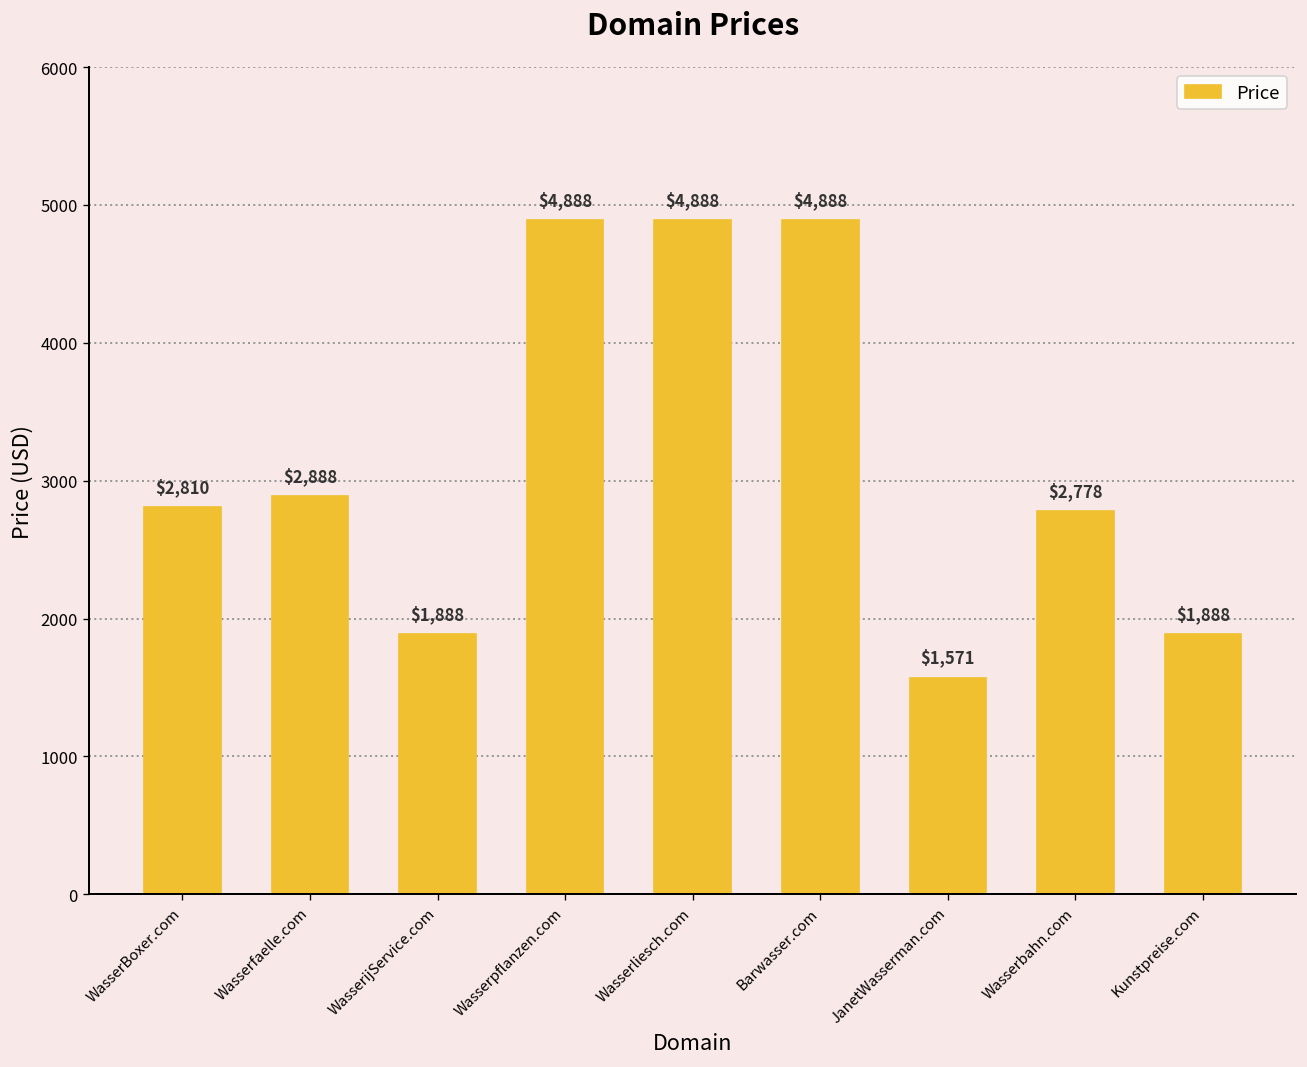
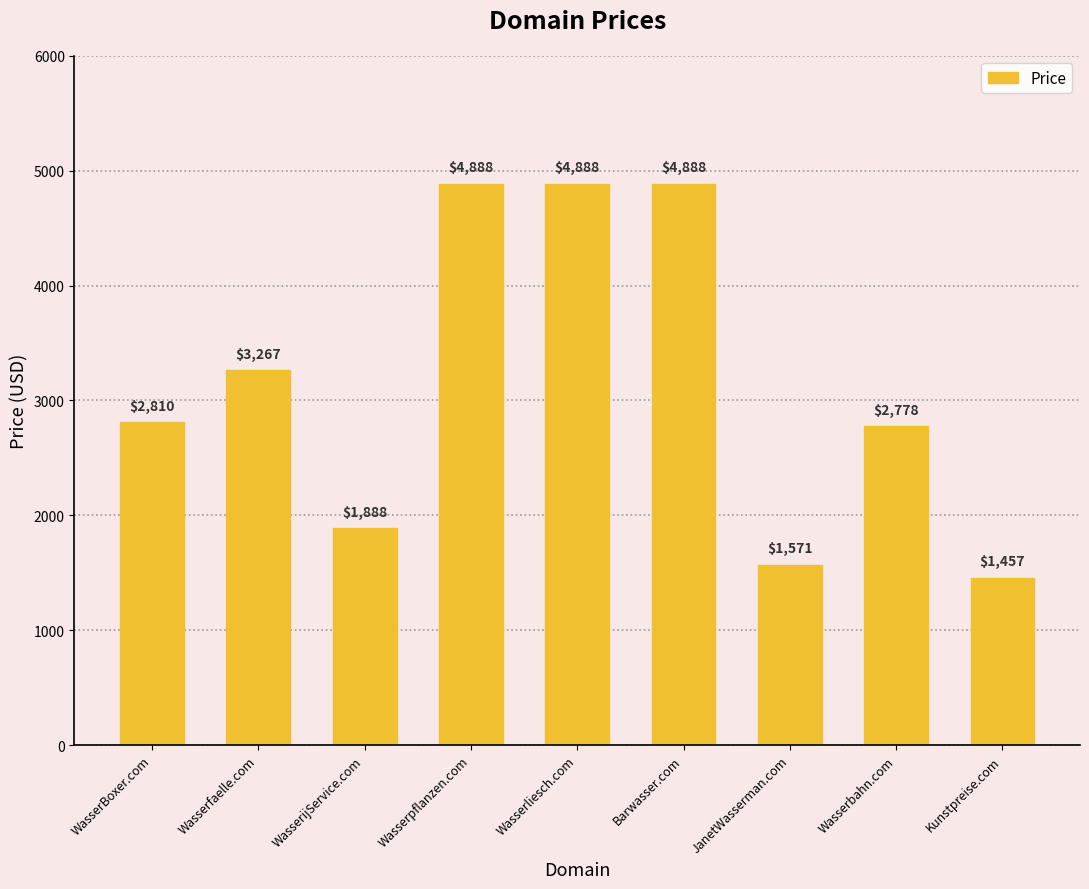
  {
    "WasserBoxer.com": "$2,810",
-   "Wasserfaelle.com": "$2,888",
+   "Wasserfaelle.com": "$3,267",
    "WasserijService.com": "$1,888",
    "Wasserpflanzen.com": "$4,888",
    "Wasserliesch.com": "$4,888",
    "Barwasser.com": "$4,888",
    "JanetWasserman.com": "$1,571",
    "Wasserbahn.com": "$2,778",
-   "Kunstpreise.com": "$1,888"
+   "Kunstpreise.com": "$1,457"
  }
